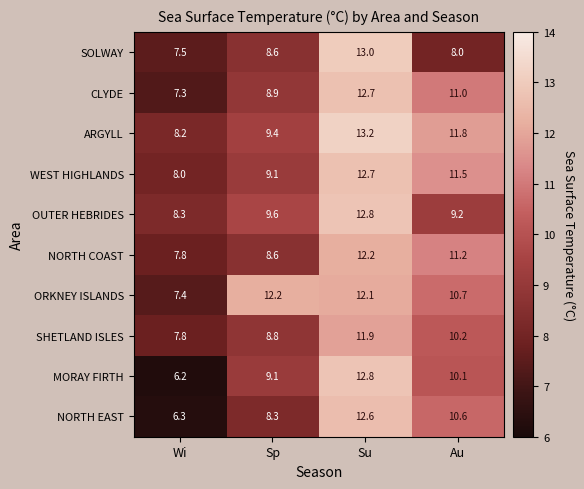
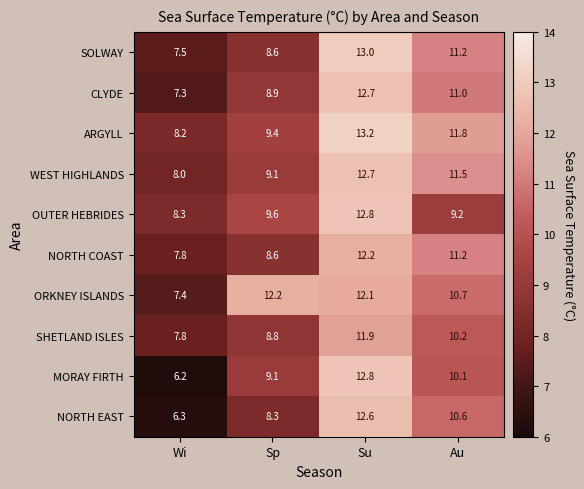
  {
    "SOLWAY": {
      "Wi": 7.5,
      "Sp": 8.6,
      "Su": 13.0,
-     "Au": 8.0
+     "Au": 11.2
    },
    "CLYDE": {
      "Wi": 7.3,
      "Sp": 8.9,
      "Su": 12.7,
      "Au": 11.0
    },
    "ARGYLL": {
      "Wi": 8.2,
      "Sp": 9.4,
      "Su": 13.2,
      "Au": 11.8
    },
    "WEST HIGHLANDS": {
      "Wi": 8.0,
      "Sp": 9.1,
      "Su": 12.7,
      "Au": 11.5
    },
    "OUTER HEBRIDES": {
      "Wi": 8.3,
      "Sp": 9.6,
      "Su": 12.8,
      "Au": 9.2
    },
    "NORTH COAST": {
      "Wi": 7.8,
      "Sp": 8.6,
      "Su": 12.2,
      "Au": 11.2
    },
    "ORKNEY ISLANDS": {
      "Wi": 7.4,
      "Sp": 12.2,
      "Su": 12.1,
      "Au": 10.7
    },
    "SHETLAND ISLES": {
      "Wi": 7.8,
      "Sp": 8.8,
      "Su": 11.9,
      "Au": 10.2
    },
    "MORAY FIRTH": {
      "Wi": 6.2,
      "Sp": 9.1,
      "Su": 12.8,
      "Au": 10.1
    },
    "NORTH EAST": {
      "Wi": 6.3,
      "Sp": 8.3,
      "Su": 12.6,
      "Au": 10.6
    }
  }
